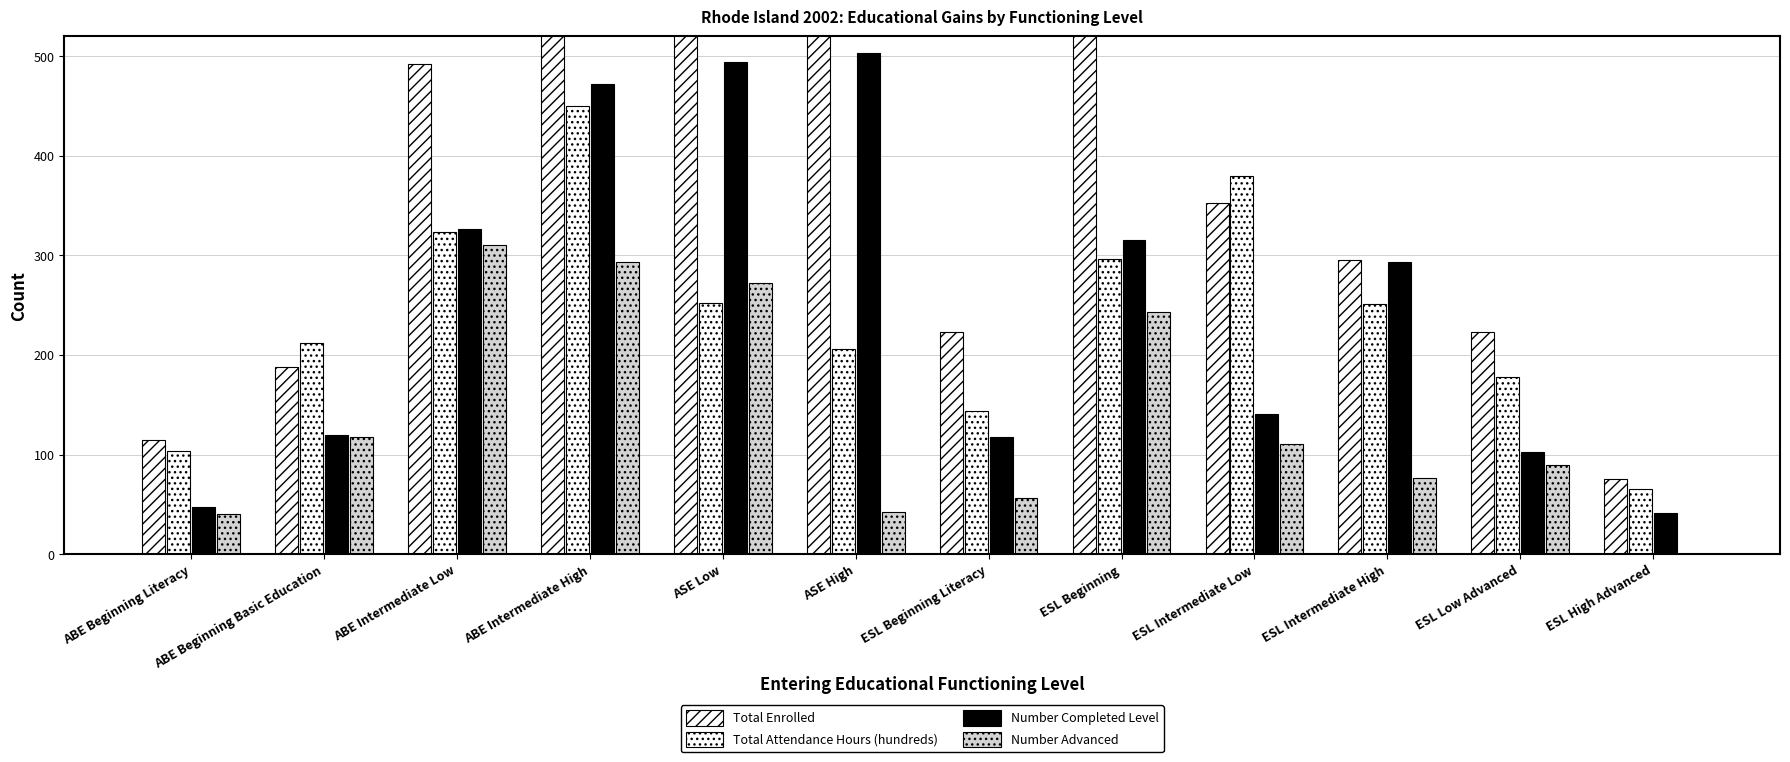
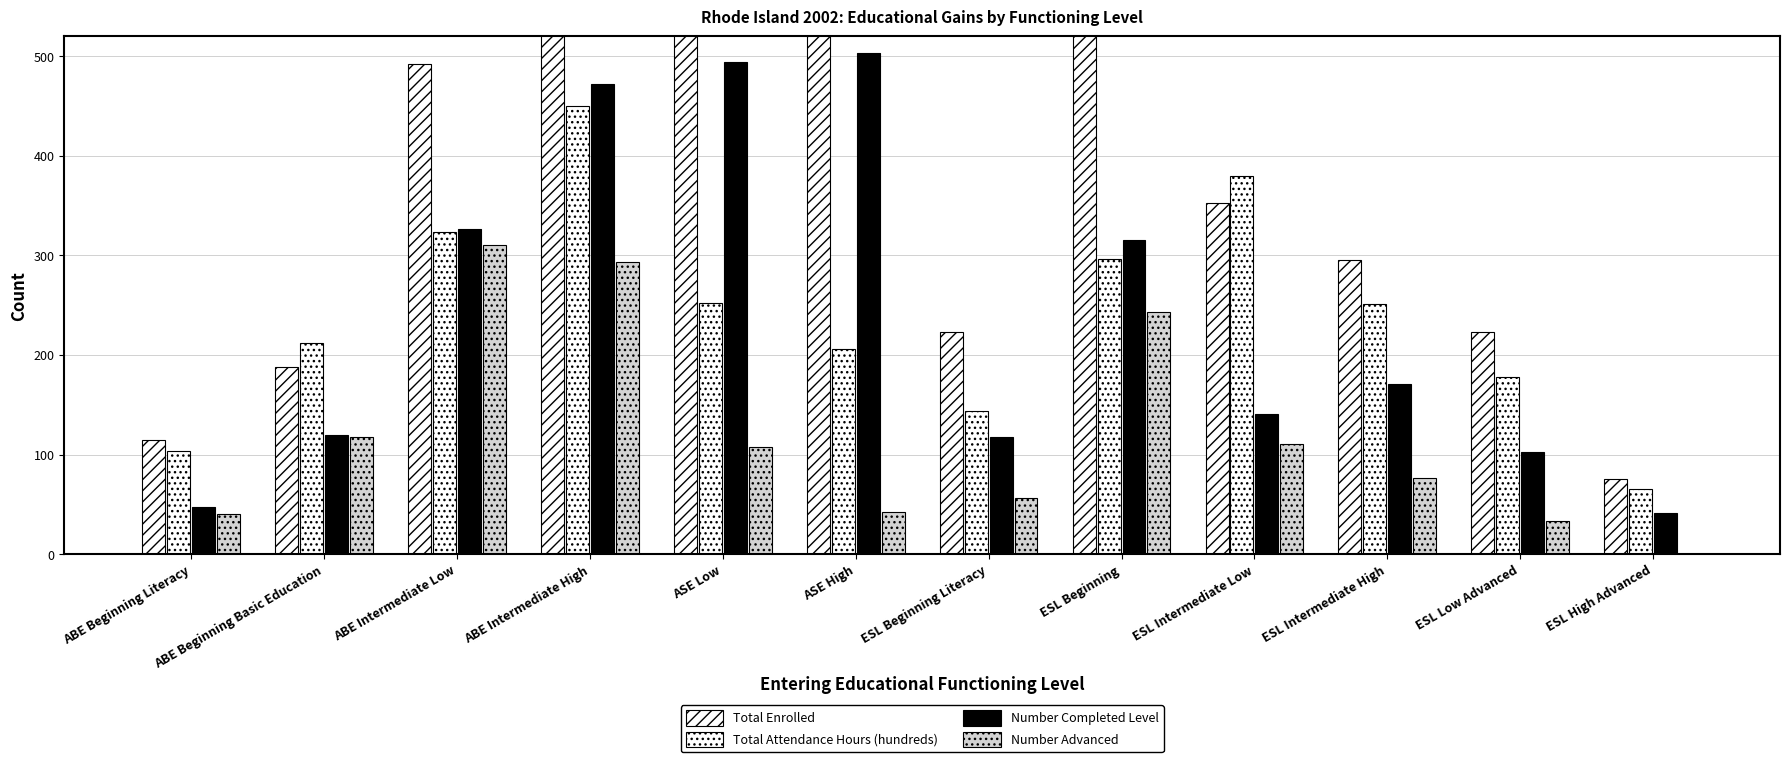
  {
    "Number Completed Level": {
      "ABE Beginning Literacy": 50,
      "ABE Beginning Basic Education": 120,
      "ABE Intermediate Low": 330,
      "ABE Intermediate High": 470,
      "ASE Low": 490,
      "ASE High": 500,
      "ESL Beginning Literacy": 120,
      "ESL Beginning": 320,
      "ESL Intermediate Low": 140,
-     "ESL Intermediate High": 290,
+     "ESL Intermediate High": 170,
      "ESL Low Advanced": 100,
      "ESL High Advanced": 40
    },
    "Number Advanced": {
      "ABE Beginning Literacy": 40,
      "ABE Beginning Basic Education": 120,
      "ABE Intermediate Low": 310,
      "ABE Intermediate High": 290,
-     "ASE Low": 270,
+     "ASE Low": 110,
      "ASE High": 40,
      "ESL Beginning Literacy": 60,
      "ESL Beginning": 240,
      "ESL Intermediate Low": 110,
      "ESL Intermediate High": 80,
-     "ESL Low Advanced": 90,
+     "ESL Low Advanced": 30,
      "ESL High Advanced": 0
    }
  }
